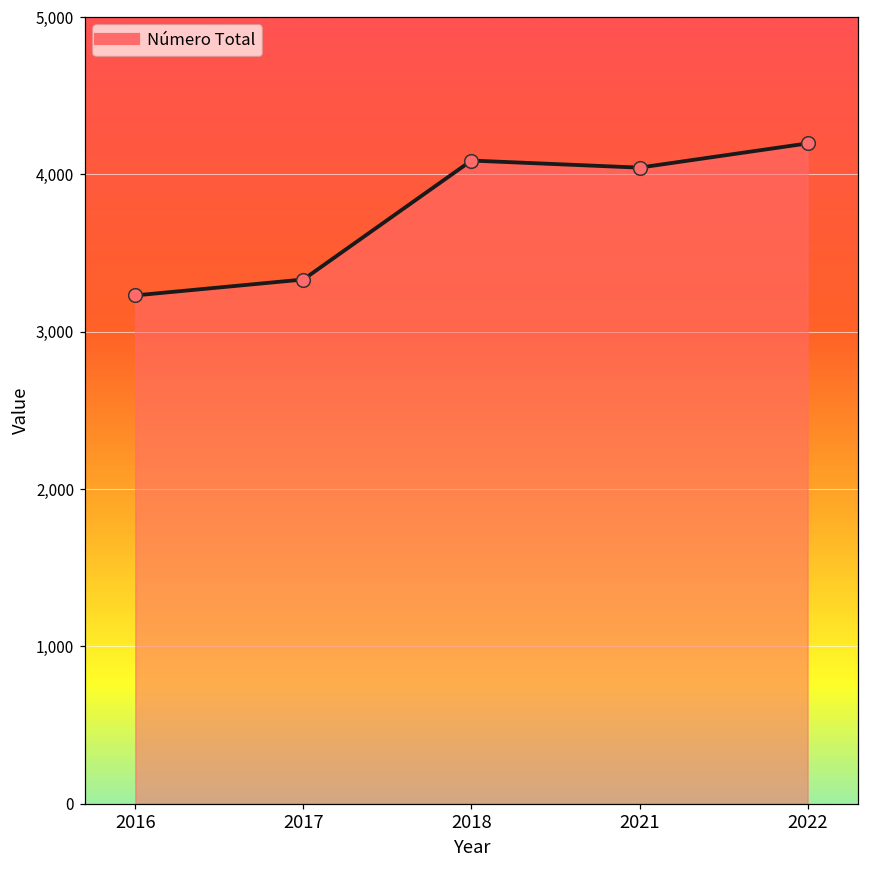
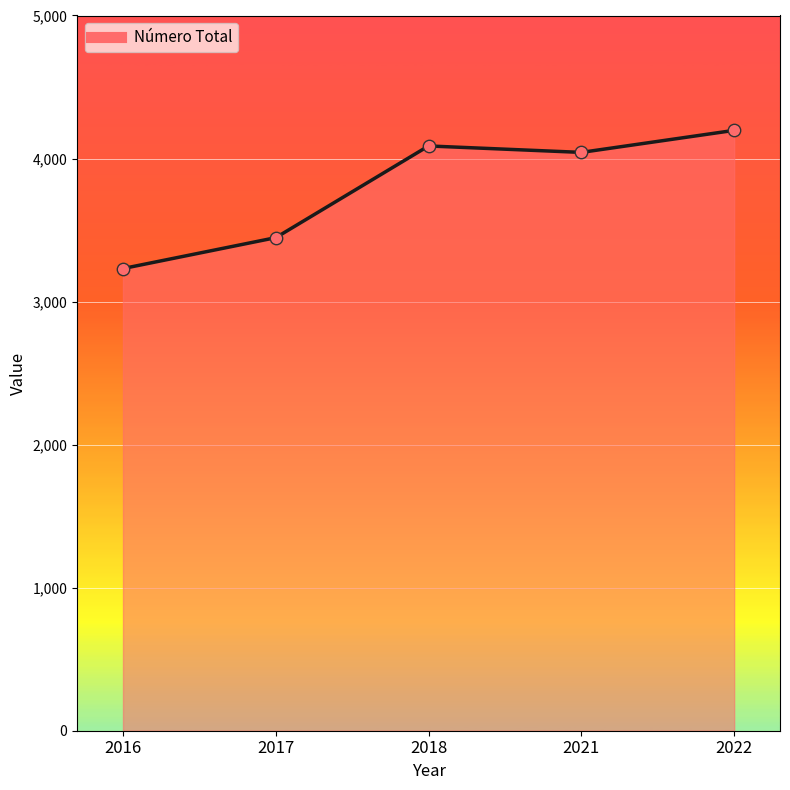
  {
    "2016": "3,230",
-   "2017": "3,330",
+   "2017": "3,450",
    "2018": "4,090",
    "2021": "4,040",
    "2022": "4,200"
  }
